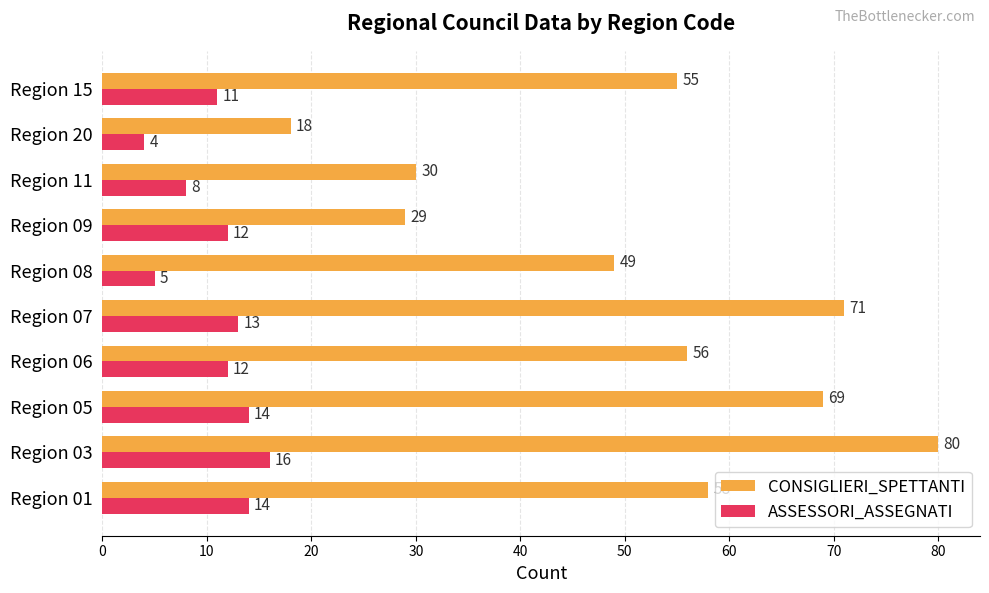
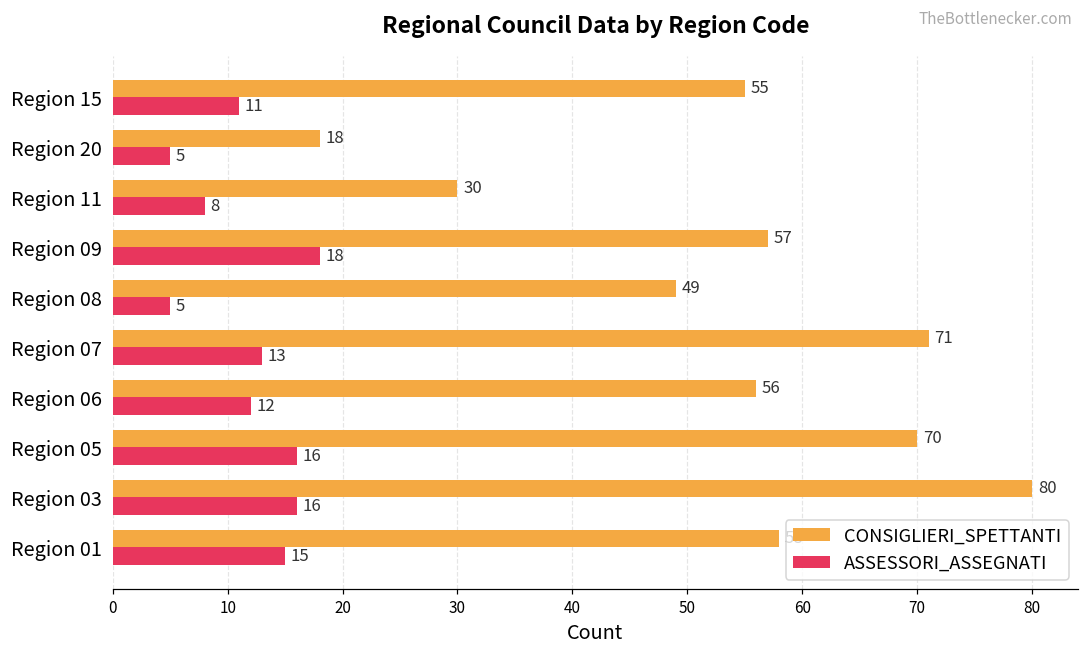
  {
    "CONSIGLIERI_SPETTANTI": {
      "Region 15": 55,
      "Region 20": 18,
      "Region 11": 30,
-     "Region 09": 29,
+     "Region 09": 57,
      "Region 08": 49,
      "Region 07": 71,
      "Region 06": 56,
-     "Region 05": 69,
+     "Region 05": 70,
      "Region 03": 80
    },
    "ASSESSORI_ASSEGNATI": {
      "Region 15": 11,
-     "Region 20": 4,
+     "Region 20": 5,
      "Region 11": 8,
-     "Region 09": 12,
+     "Region 09": 18,
      "Region 08": 5,
      "Region 07": 13,
      "Region 06": 12,
-     "Region 05": 14,
+     "Region 05": 16,
      "Region 03": 16,
-     "Region 01": 14
+     "Region 01": 15
    }
  }
